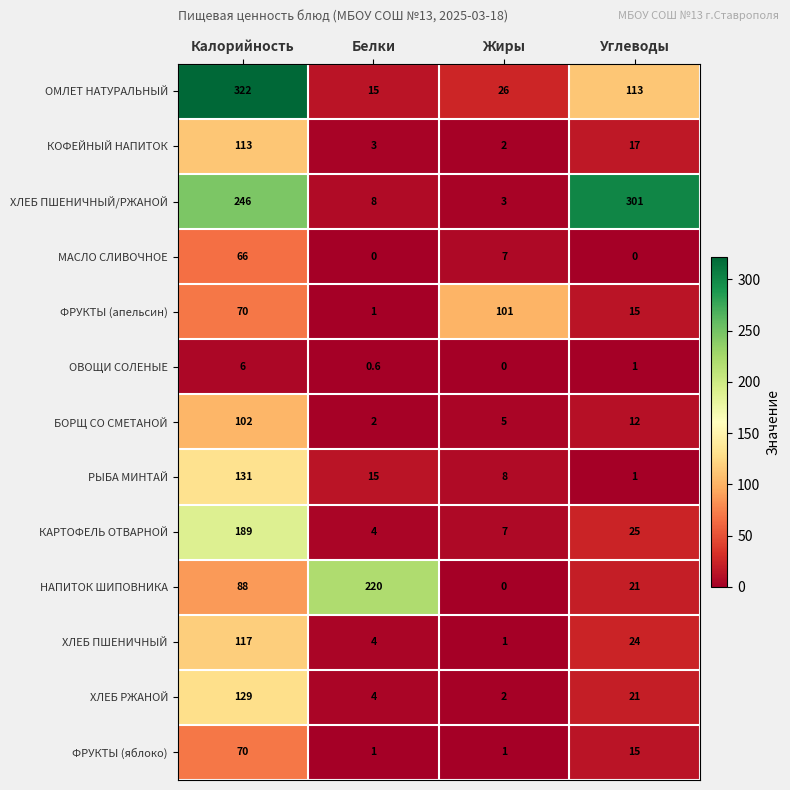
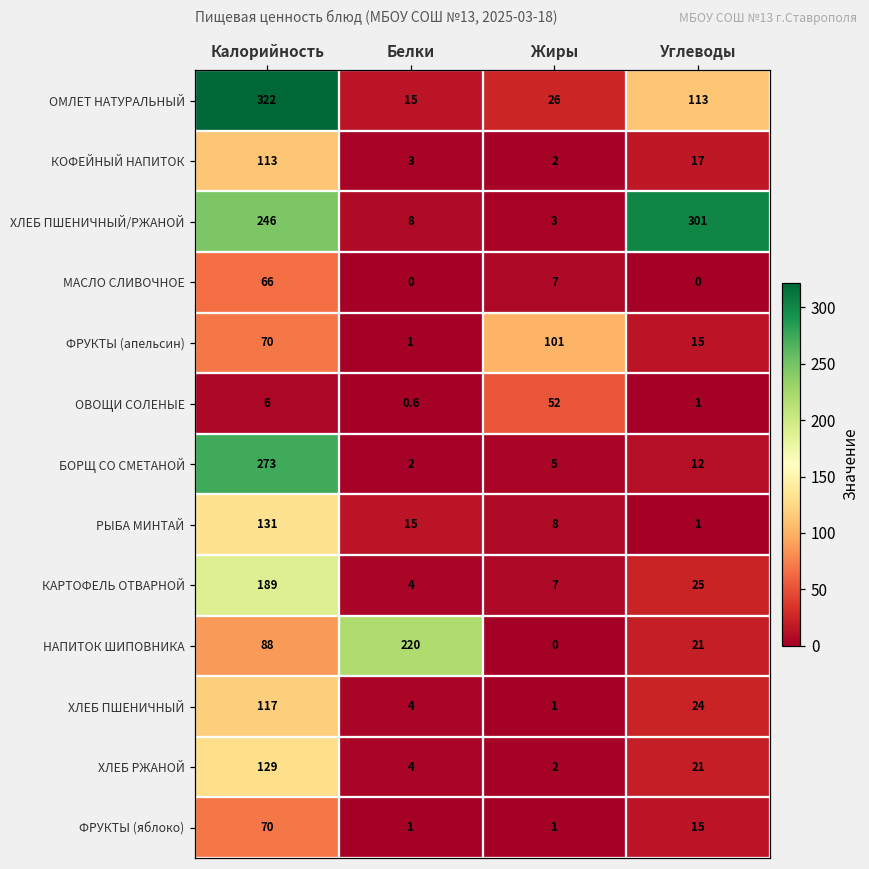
  {
    "ОМЛЕТ НАТУРАЛЬНЫЙ": {
      "Калорийность": 322,
      "Белки": 15,
      "Жиры": 26,
      "Углеводы": 113
    },
    "КОФЕЙНЫЙ НАПИТОК": {
      "Калорийность": 113,
      "Белки": 3,
      "Жиры": 2,
      "Углеводы": 17
    },
    "ХЛЕБ ПШЕНИЧНЫЙ/РЖАНОЙ": {
      "Калорийность": 246,
      "Белки": 8,
      "Жиры": 3,
      "Углеводы": 301
    },
    "МАСЛО СЛИВОЧНОЕ": {
      "Калорийность": 66,
      "Белки": 0,
      "Жиры": 7,
      "Углеводы": 0
    },
    "ФРУКТЫ (апельсин)": {
      "Калорийность": 70,
      "Белки": 1,
      "Жиры": 101,
      "Углеводы": 15
    },
    "ОВОЩИ СОЛЕНЫЕ": {
      "Калорийность": 6,
      "Белки": 0.6,
-     "Жиры": 0,
+     "Жиры": 52,
      "Углеводы": 1
    },
    "БОРЩ СО СМЕТАНОЙ": {
-     "Калорийность": 102,
+     "Калорийность": 273,
      "Белки": 2,
      "Жиры": 5,
      "Углеводы": 12
    },
    "РЫБА МИНТАЙ": {
      "Калорийность": 131,
      "Белки": 15,
      "Жиры": 8,
      "Углеводы": 1
    },
    "КАРТОФЕЛЬ ОТВАРНОЙ": {
      "Калорийность": 189,
      "Белки": 4,
      "Жиры": 7,
      "Углеводы": 25
    },
    "НАПИТОК ШИПОВНИКА": {
      "Калорийность": 88,
      "Белки": 220,
      "Жиры": 0,
      "Углеводы": 21
    },
    "ХЛЕБ ПШЕНИЧНЫЙ": {
      "Калорийность": 117,
      "Белки": 4,
      "Жиры": 1,
      "Углеводы": 24
    },
    "ХЛЕБ РЖАНОЙ": {
      "Калорийность": 129,
      "Белки": 4,
      "Жиры": 2,
      "Углеводы": 21
    },
    "ФРУКТЫ (яблоко)": {
      "Калорийность": 70,
      "Белки": 1,
      "Жиры": 1,
      "Углеводы": 15
    }
  }
